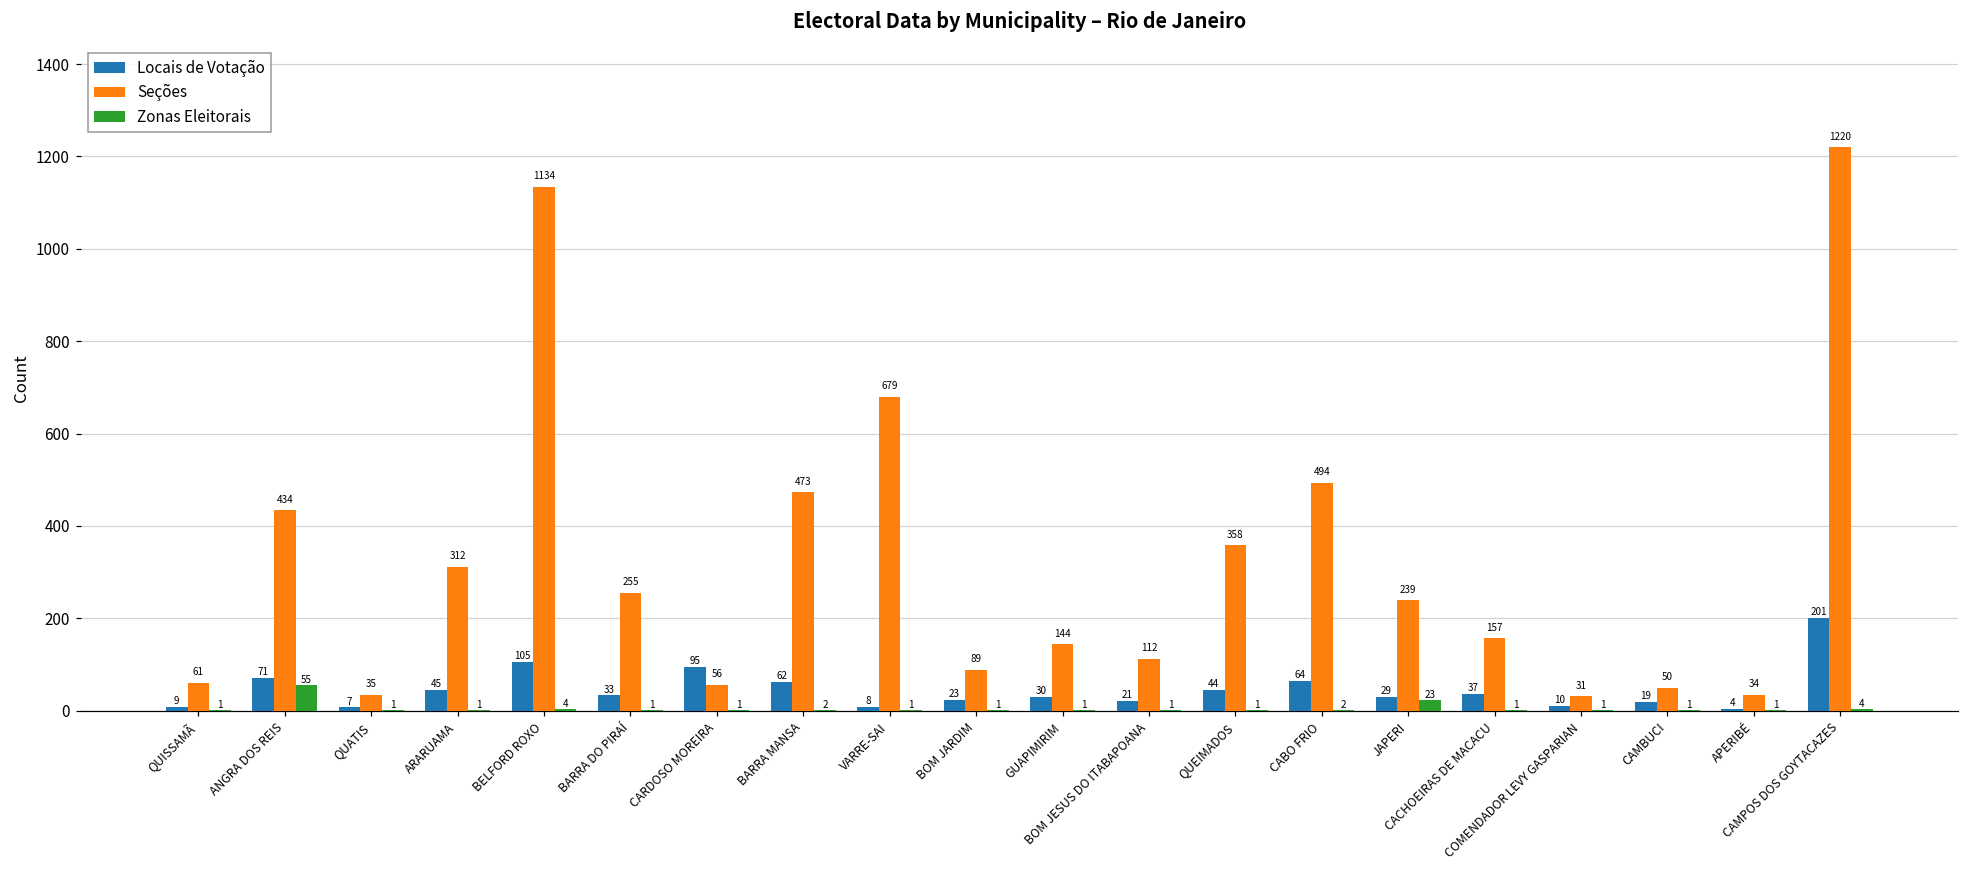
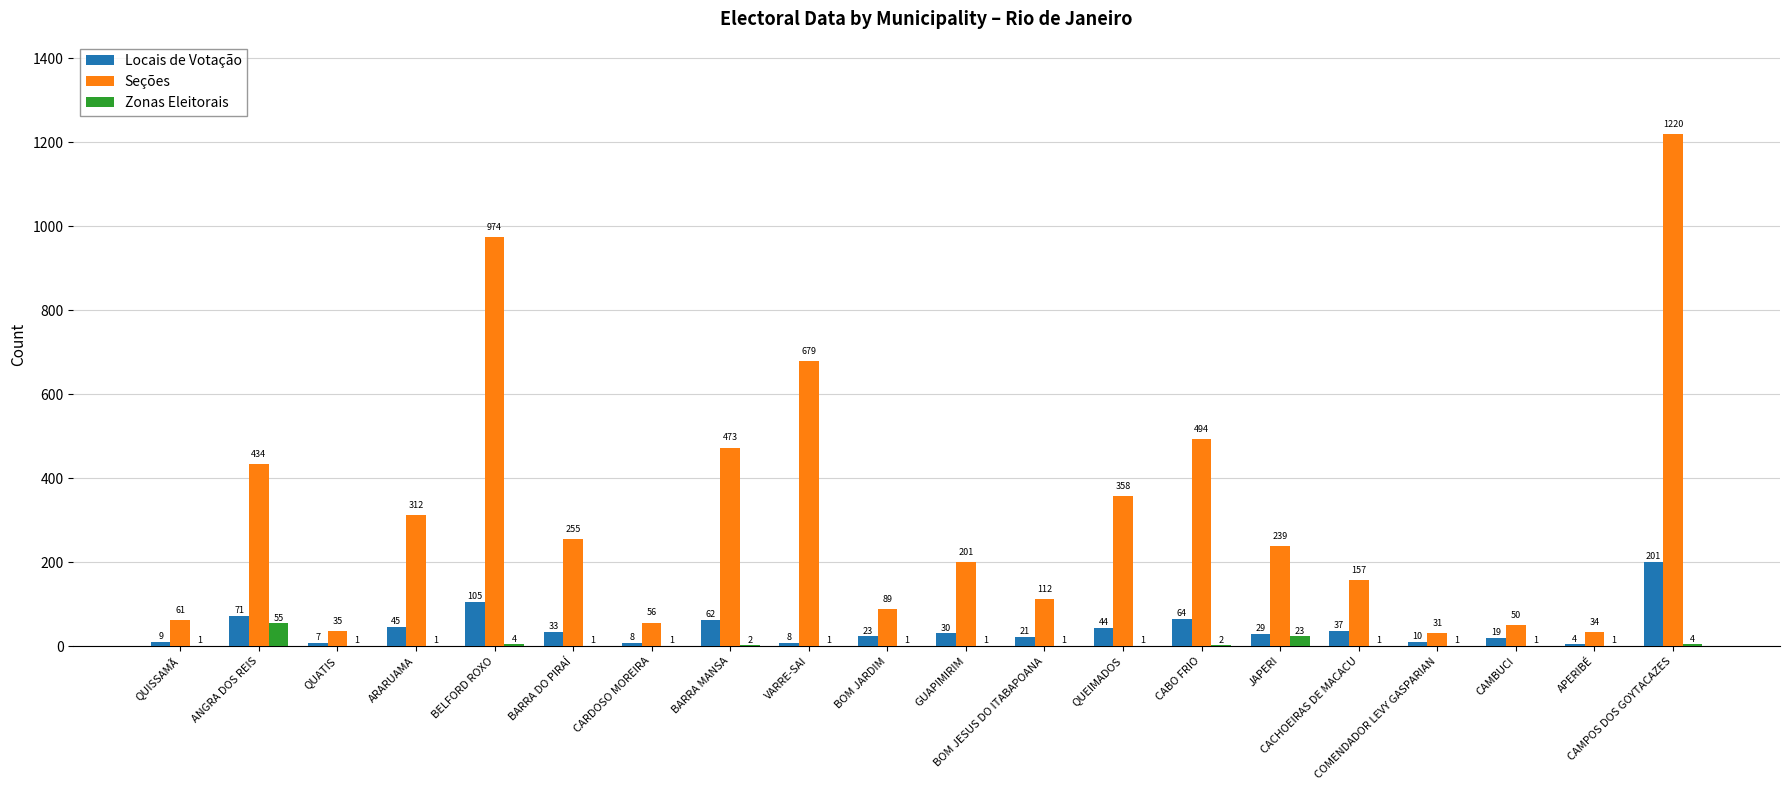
  {
    "Locais de Votação": {
      "QUISSAMÃ": 9,
      "ANGRA DOS REIS": 71,
      "QUATIS": 7,
      "ARARUAMA": 45,
      "BELFORD ROXO": 105,
      "BARRA DO PIRAÍ": 33,
-     "CARDOSO MOREIRA": 95,
+     "CARDOSO MOREIRA": 8,
      "BARRA MANSA": 62,
      "VARRE-SAI": 8,
      "BOM JARDIM": 23,
      "GUAPIMIRIM": 30,
      "BOM JESUS DO ITABAPOANA": 21,
      "QUEIMADOS": 44,
      "CABO FRIO": 64,
      "JAPERI": 29,
      "CACHOEIRAS DE MACACU": 37,
      "COMENDADOR LEVY GASPARIAN": 10,
      "CAMBUCI": 19,
      "APERIBÉ": 4,
      "CAMPOS DOS GOYTACAZES": 201
    },
    "Seções": {
      "QUISSAMÃ": 61,
      "ANGRA DOS REIS": 434,
      "QUATIS": 35,
      "ARARUAMA": 312,
-     "BELFORD ROXO": 1134,
+     "BELFORD ROXO": 974,
      "BARRA DO PIRAÍ": 255,
      "CARDOSO MOREIRA": 56,
      "BARRA MANSA": 473,
      "VARRE-SAI": 679,
      "BOM JARDIM": 89,
-     "GUAPIMIRIM": 144,
+     "GUAPIMIRIM": 201,
      "BOM JESUS DO ITABAPOANA": 112,
      "QUEIMADOS": 358,
      "CABO FRIO": 494,
      "JAPERI": 239,
      "CACHOEIRAS DE MACACU": 157,
      "COMENDADOR LEVY GASPARIAN": 31,
      "CAMBUCI": 50,
      "APERIBÉ": 34,
      "CAMPOS DOS GOYTACAZES": 1220
    },
    "Zonas Eleitorais": {
      "QUISSAMÃ": 1,
      "ANGRA DOS REIS": 55,
      "QUATIS": 1,
      "ARARUAMA": 1,
      "BELFORD ROXO": 4,
      "BARRA DO PIRAÍ": 1,
      "CARDOSO MOREIRA": 1,
      "BARRA MANSA": 2,
      "VARRE-SAI": 1,
      "BOM JARDIM": 1,
      "GUAPIMIRIM": 1,
      "BOM JESUS DO ITABAPOANA": 1,
      "QUEIMADOS": 1,
      "CABO FRIO": 2,
      "JAPERI": 23,
      "CACHOEIRAS DE MACACU": 1,
      "COMENDADOR LEVY GASPARIAN": 1,
      "CAMBUCI": 1,
      "APERIBÉ": 1,
      "CAMPOS DOS GOYTACAZES": 4
    }
  }
